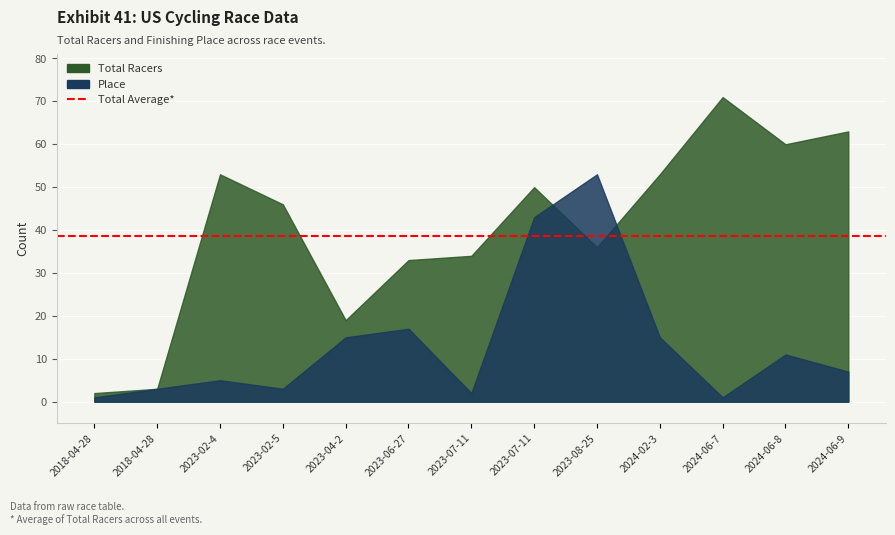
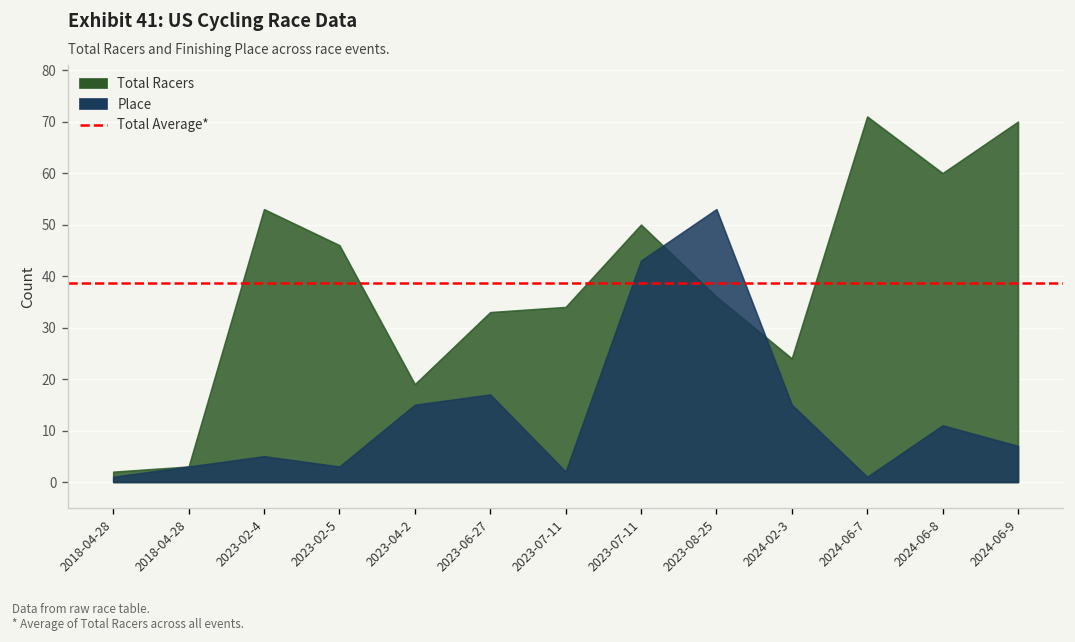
  {
    "Total Racers": {
      "2023-02-4": 53,
      "2023-02-5": 46,
      "2023-04-2": 19,
      "2023-06-27": 33,
      "2023-08-25": 36,
-     "2024-02-3": 53,
+     "2024-02-3": 24,
      "2024-06-7": 71,
      "2024-06-8": 60,
-     "2024-06-9": 63
+     "2024-06-9": 70
    },
    "Place": {
      "2023-02-4": 5,
      "2023-02-5": 3,
      "2023-04-2": 15,
      "2023-06-27": 17,
      "2023-08-25": 53,
      "2024-02-3": 15,
      "2024-06-7": 1,
      "2024-06-8": 11,
      "2024-06-9": 7
    }
  }
